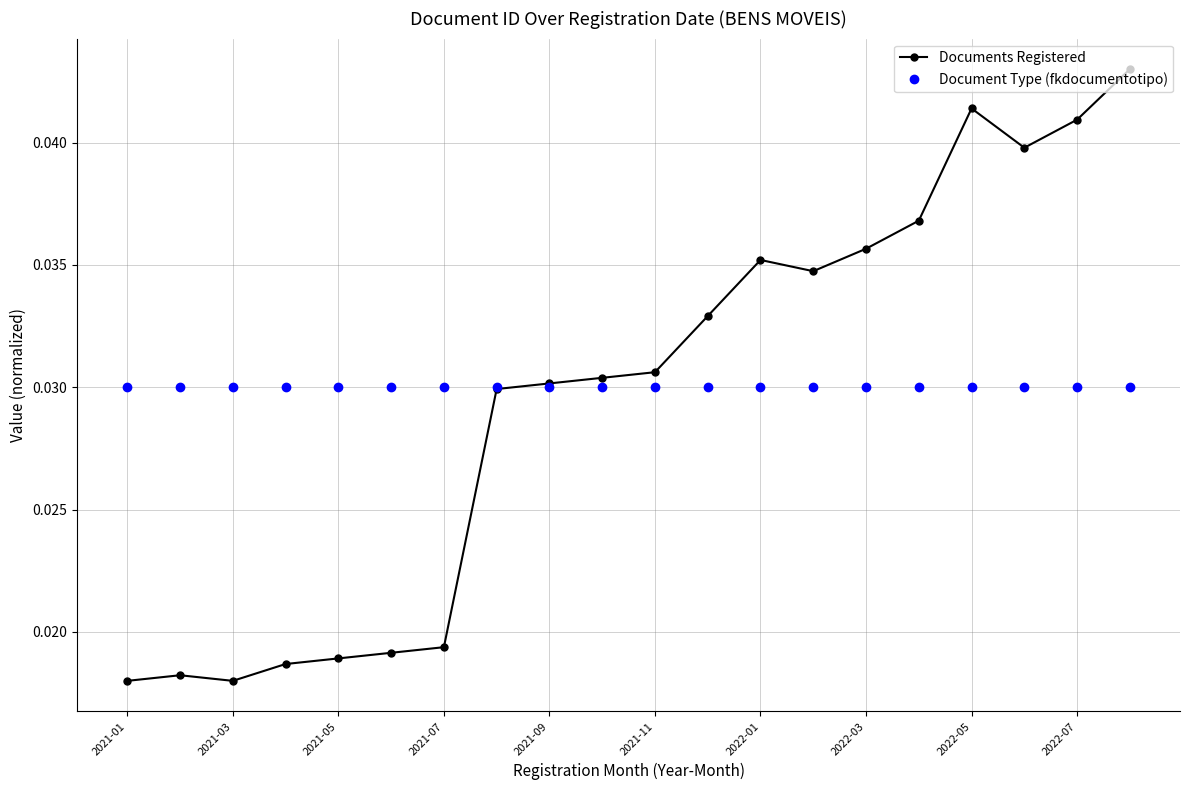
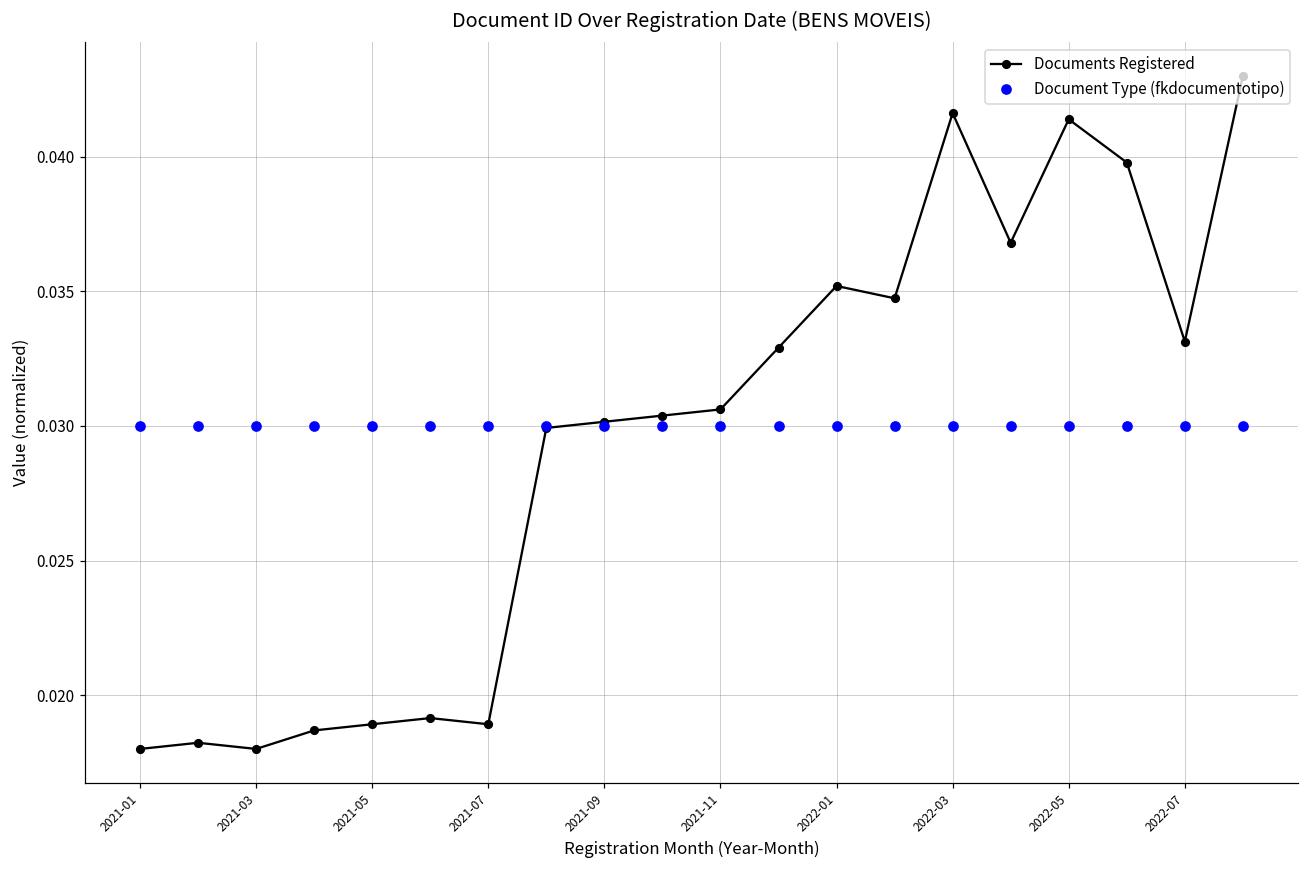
  {
    "Documents Registered": {
      "2021-01": 0.0180,
      "2021-03": 0.0180,
      "2021-05": 0.0189,
-     "2021-07": 0.0194,
+     "2021-07": 0.0189,
      "2021-09": 0.0302,
      "2021-11": 0.0306,
      "2022-01": 0.0352,
-     "2022-03": 0.0357,
+     "2022-03": 0.0416,
      "2022-05": 0.0414,
-     "2022-07": 0.0409
+     "2022-07": 0.0331
    },
    "Document Type (fkdocumentotipo)": {
      "2021-01": 0.0300,
      "2021-03": 0.0300,
      "2021-05": 0.0300,
      "2021-07": 0.0300,
      "2021-09": 0.0300,
      "2021-11": 0.0300,
      "2022-01": 0.0300,
      "2022-03": 0.0300,
      "2022-05": 0.0300,
      "2022-07": 0.0300
    }
  }
